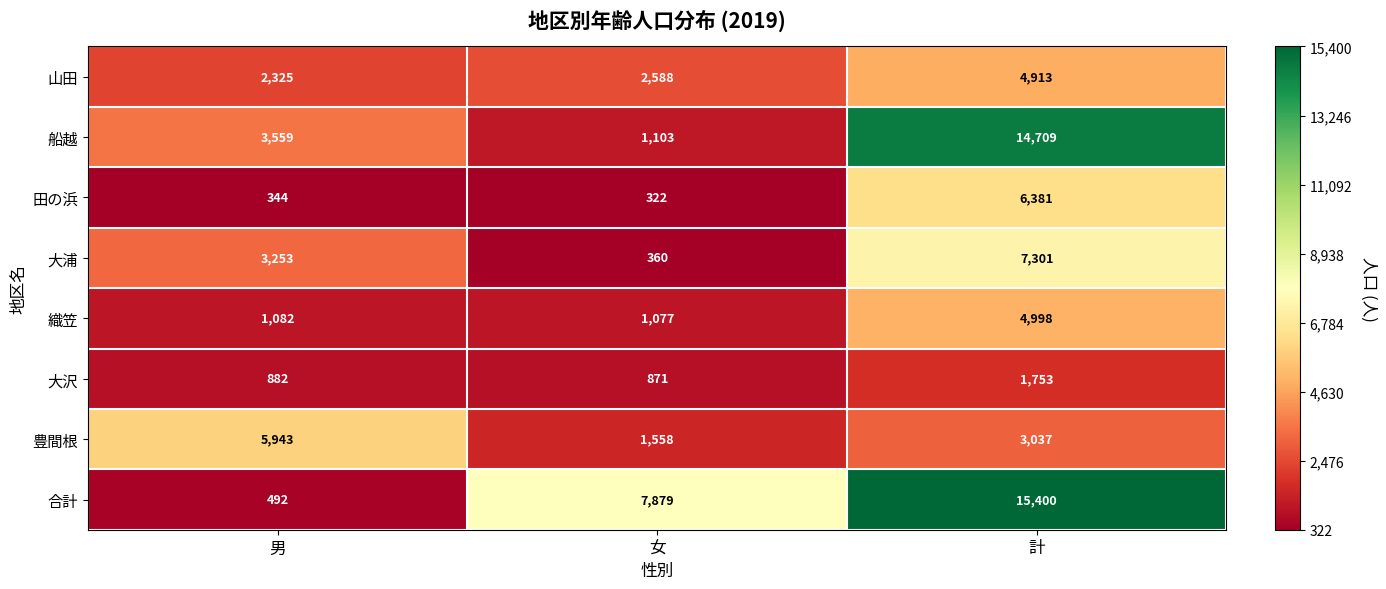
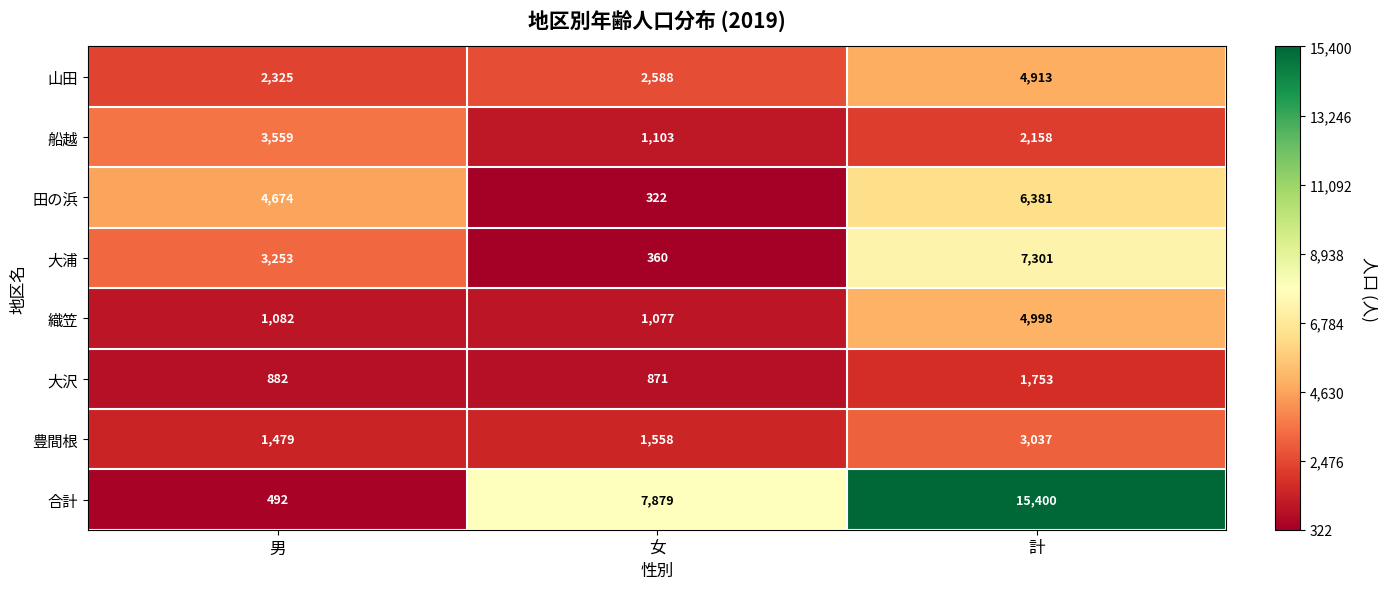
  {
    "山田": {
      "男": "2,325",
      "女": "2,588",
      "計": "4,913"
    },
    "船越": {
      "男": "3,559",
      "女": "1,103",
-     "計": "14,709"
+     "計": "2,158"
    },
    "田の浜": {
-     "男": "344",
+     "男": "4,674",
      "女": "322",
      "計": "6,381"
    },
    "大浦": {
      "男": "3,253",
      "女": "360",
      "計": "7,301"
    },
    "織笠": {
      "男": "1,082",
      "女": "1,077",
      "計": "4,998"
    },
    "大沢": {
      "男": "882",
      "女": "871",
      "計": "1,753"
    },
    "豊間根": {
-     "男": "5,943",
+     "男": "1,479",
      "女": "1,558",
      "計": "3,037"
    },
    "合計": {
      "男": "492",
      "女": "7,879",
      "計": "15,400"
    }
  }
